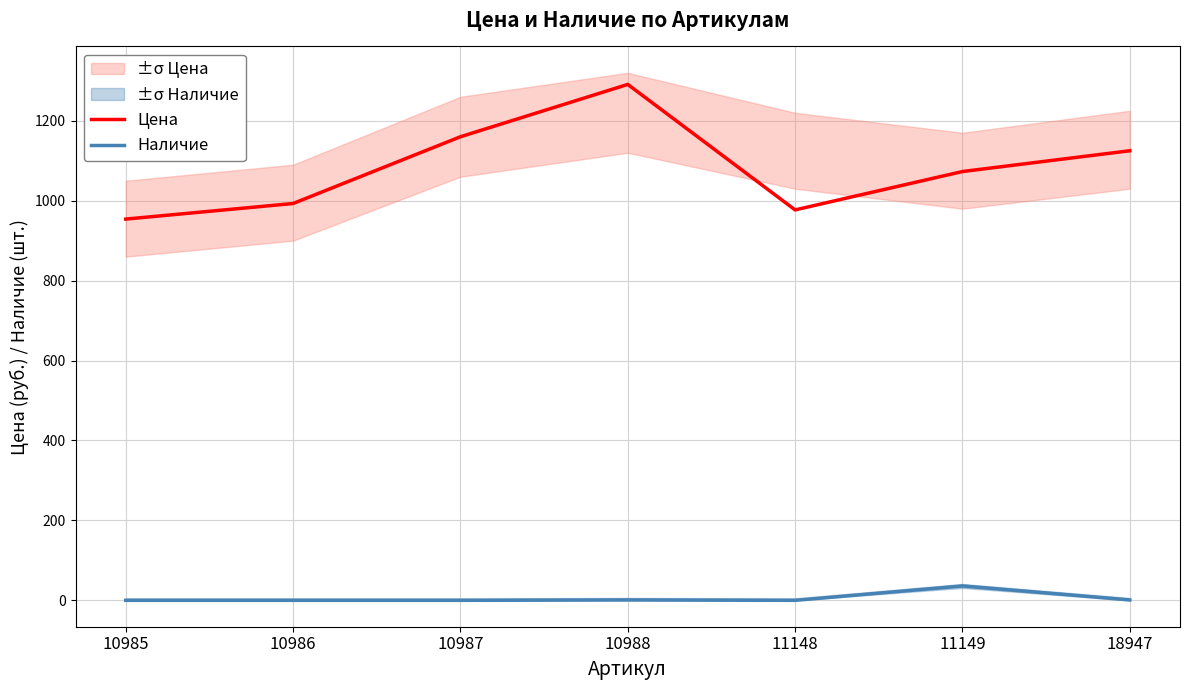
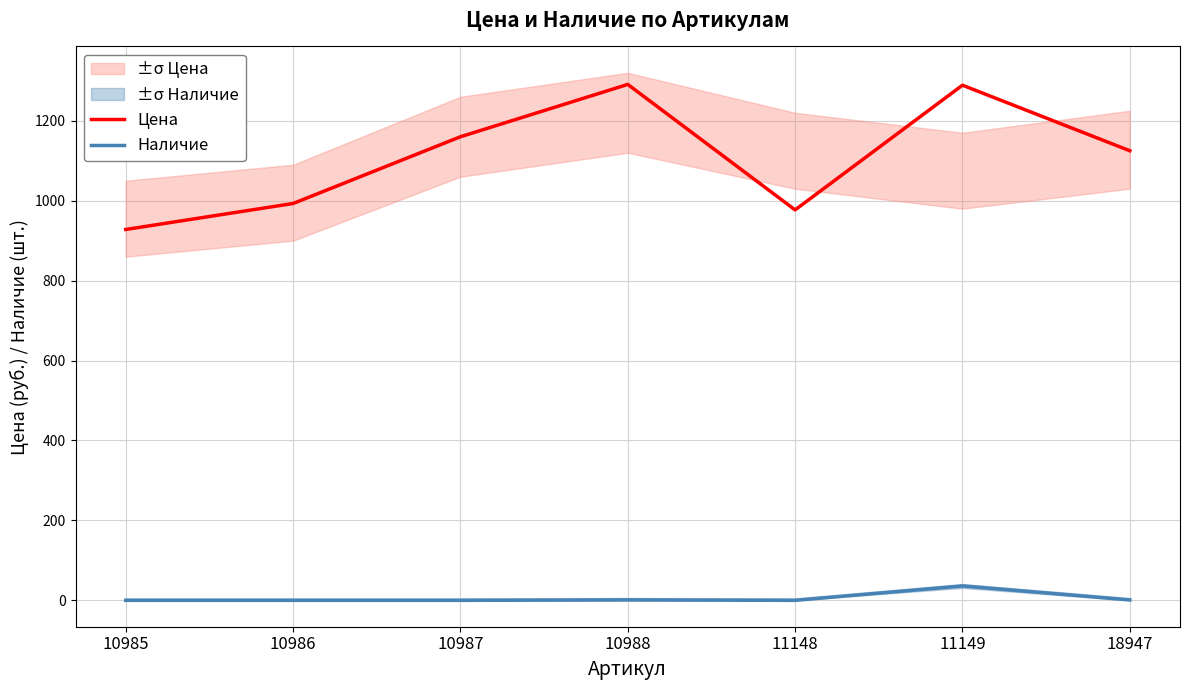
  {
    "Цена": {
-     "10985": 950,
+     "10985": 930,
      "10986": 990,
      "10987": 1160,
      "10988": 1290,
      "11148": 980,
-     "11149": 1070,
+     "11149": 1290,
      "18947": 1130
    }
  }
